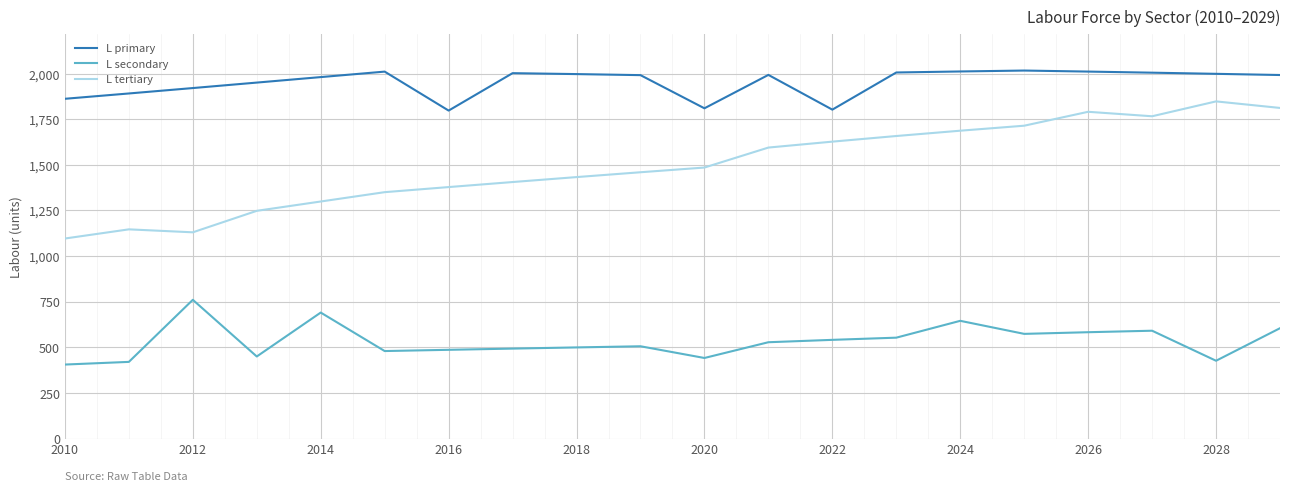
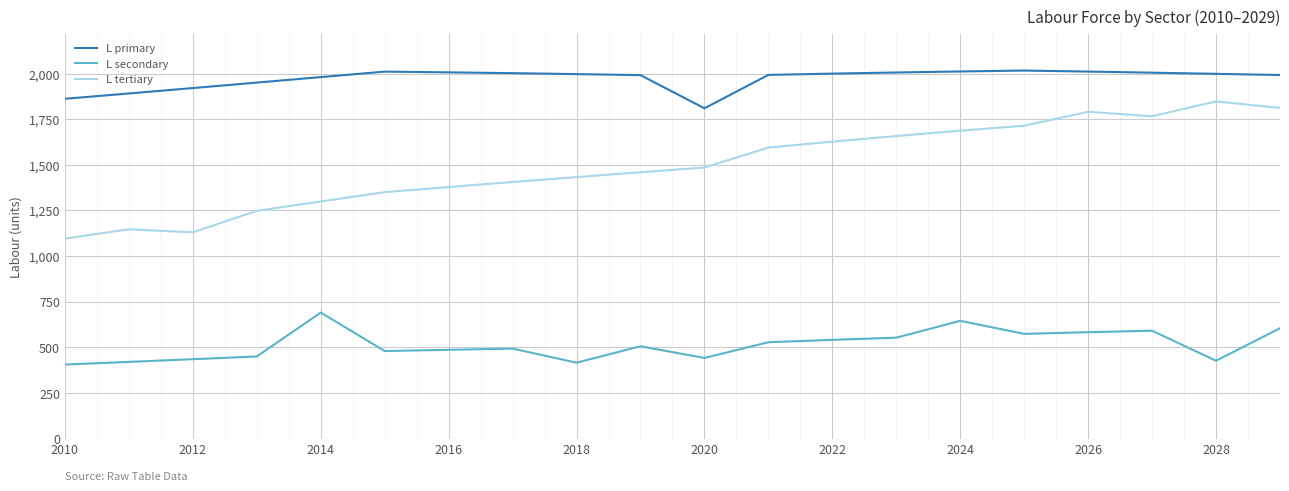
  {
    "L primary": {
      "2010": "1,860",
      "2012": "1,920",
      "2014": "1,980",
-     "2016": "1,800",
+     "2016": "2,010",
      "2018": "2,000",
      "2020": "1,810",
-     "2022": "1,800",
+     "2022": "2,000",
      "2024": "2,010",
      "2026": "2,010",
      "2028": "2,000"
    },
    "L secondary": {
      "2010": "410",
-     "2012": "760",
+     "2012": "440",
      "2014": "690",
      "2016": "490",
-     "2018": "500",
+     "2018": "420",
      "2020": "440",
      "2022": "540",
      "2024": "650",
      "2026": "580",
      "2028": "430"
    },
    "L tertiary": {
      "2010": "1,100",
      "2012": "1,130",
      "2014": "1,300",
      "2016": "1,380",
      "2018": "1,430",
      "2020": "1,490",
      "2022": "1,630",
      "2024": "1,690",
      "2026": "1,790",
      "2028": "1,850"
    }
  }
